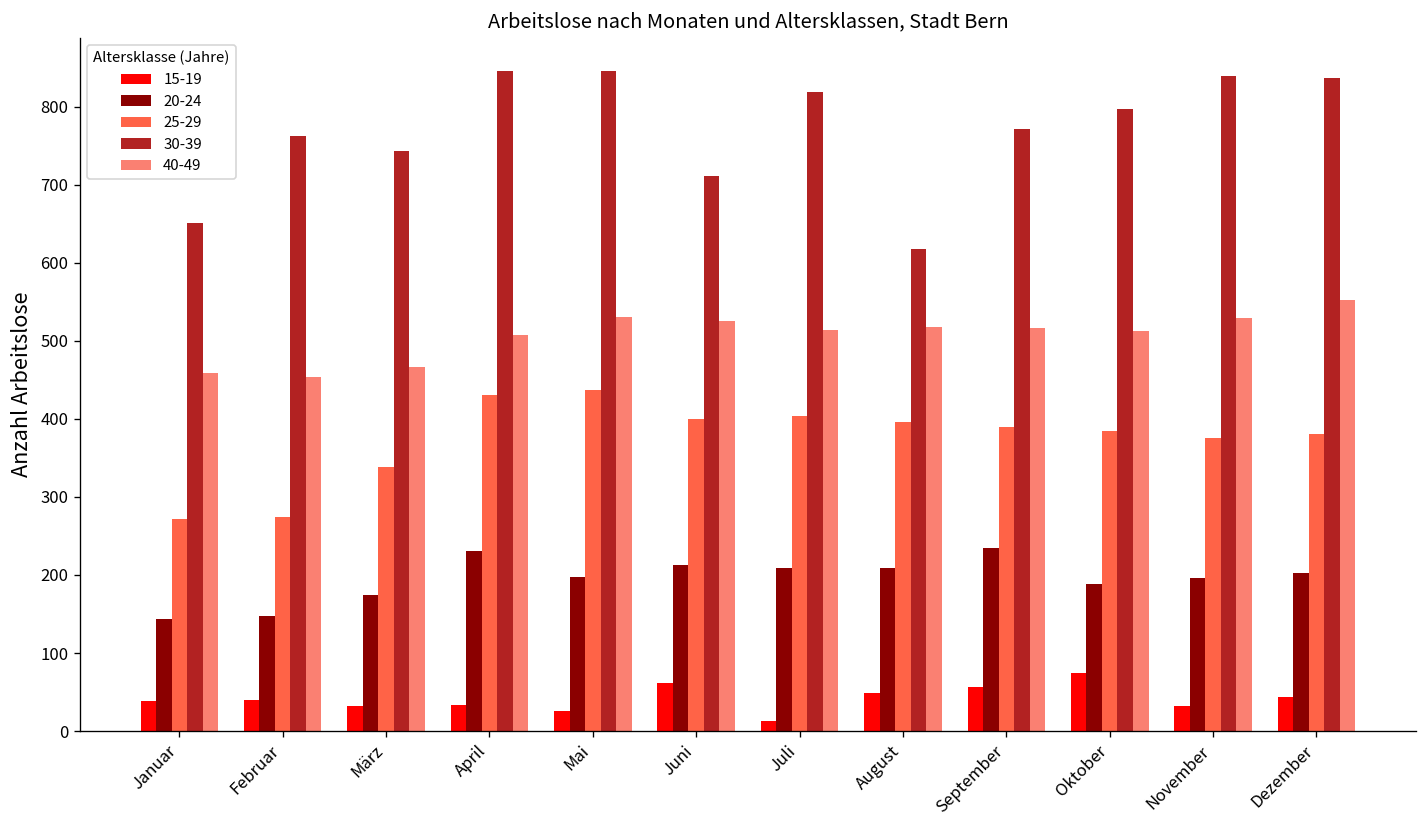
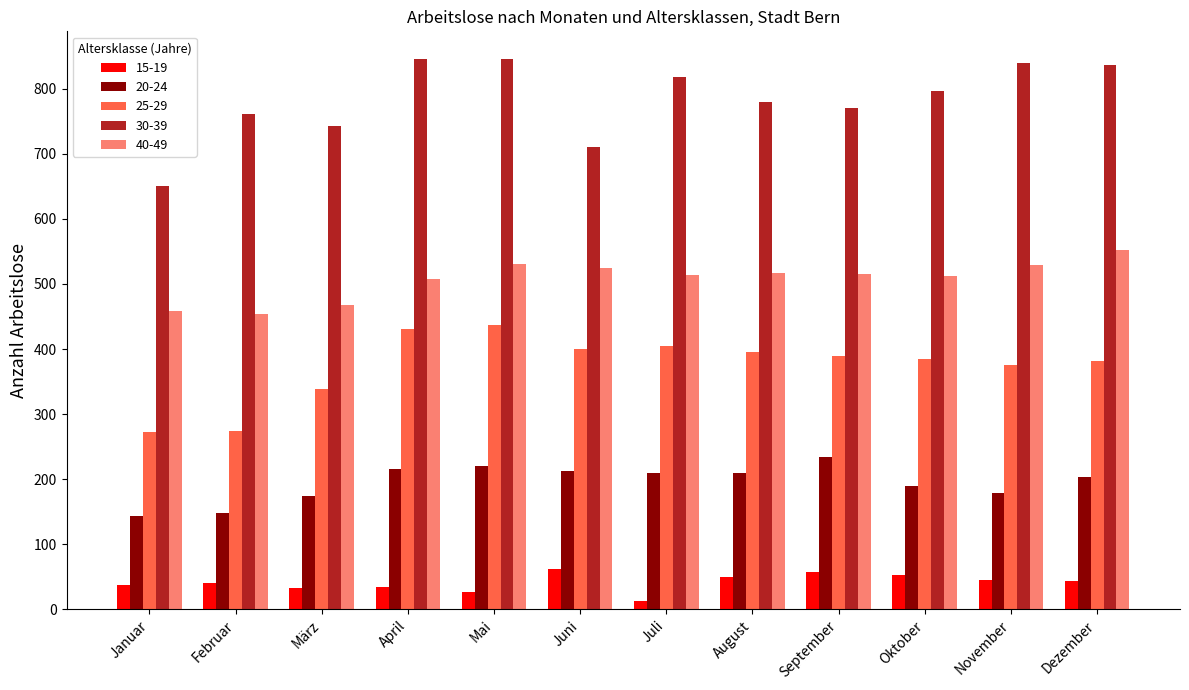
  {
    "15-19": {
      "Januar": 40,
      "Februar": 40,
      "März": 30,
      "April": 30,
      "Mai": 30,
      "Juni": 60,
      "Juli": 10,
      "August": 50,
      "September": 60,
-     "Oktober": 70,
-     "November": 30,
+     "Oktober": 50,
+     "November": 50,
      "Dezember": 40
    },
    "20-24": {
      "Januar": 140,
      "Februar": 150,
      "März": 170,
-     "April": 230,
-     "Mai": 200,
+     "April": 220,
+     "Mai": 220,
      "Juni": 210,
      "Juli": 210,
      "August": 210,
      "September": 230,
      "Oktober": 190,
-     "November": 200,
+     "November": 180,
      "Dezember": 200
    },
    "30-39": {
      "Januar": 650,
      "Februar": 760,
      "März": 740,
      "April": 850,
      "Mai": 850,
      "Juni": 710,
      "Juli": 820,
-     "August": 620,
+     "August": 780,
      "September": 770,
      "Oktober": 800,
      "November": 840,
      "Dezember": 840
    }
  }
